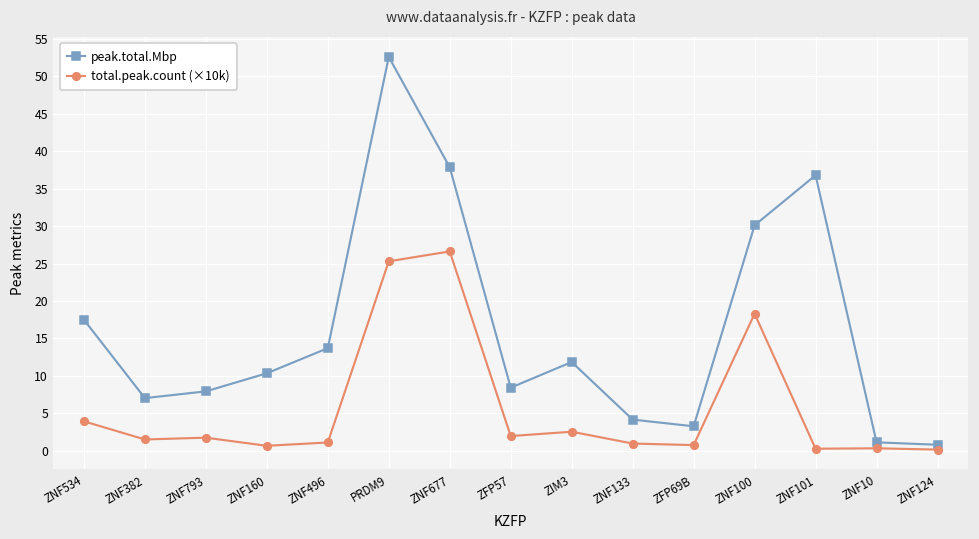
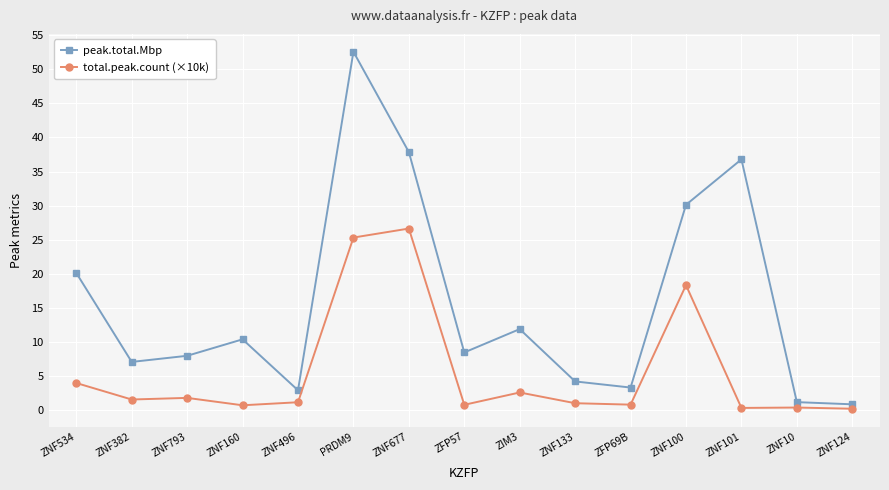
  {
    "peak.total.Mbp": {
-     "ZNF534": 17,
+     "ZNF534": 20,
      "ZNF382": 7,
      "ZNF793": 8,
      "ZNF160": 10,
-     "ZNF496": 14,
+     "ZNF496": 3,
      "PRDM9": 53,
      "ZNF677": 38,
      "ZFP57": 8,
      "ZIM3": 12,
      "ZNF133": 4,
      "ZFP69B": 3,
      "ZNF100": 30,
      "ZNF101": 37,
      "ZNF10": 1,
      "ZNF124": 1
    },
    "total.peak.count (×10k)": {
      "ZNF534": 4,
      "ZNF382": 1,
      "ZNF793": 2,
      "ZNF160": 1,
      "ZNF496": 1,
      "PRDM9": 25,
      "ZNF677": 27,
-     "ZFP57": 2,
+     "ZFP57": 1,
      "ZIM3": 3,
      "ZNF133": 1,
      "ZFP69B": 1,
      "ZNF100": 18,
      "ZNF101": 0,
      "ZNF10": 0,
      "ZNF124": 0
    }
  }
